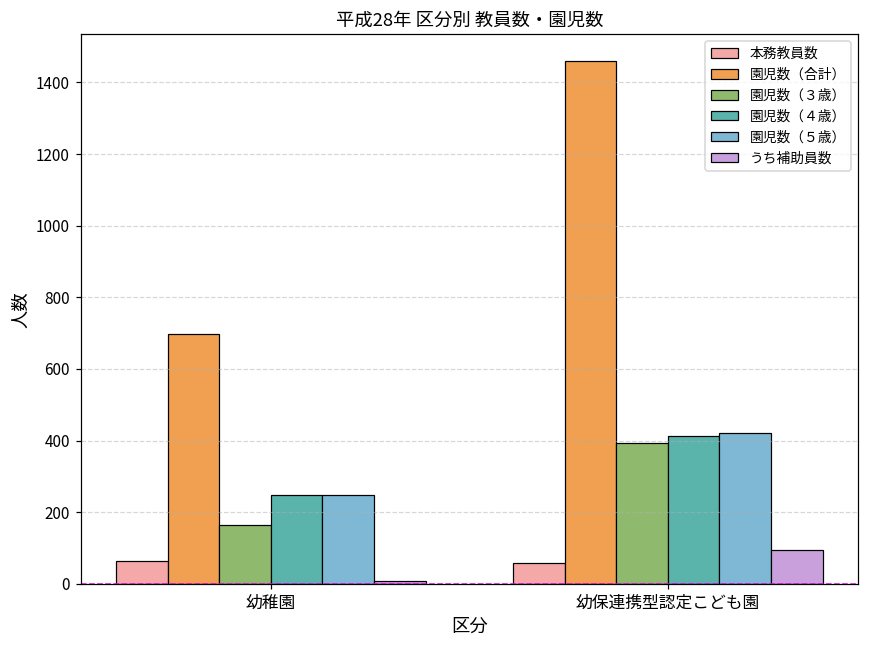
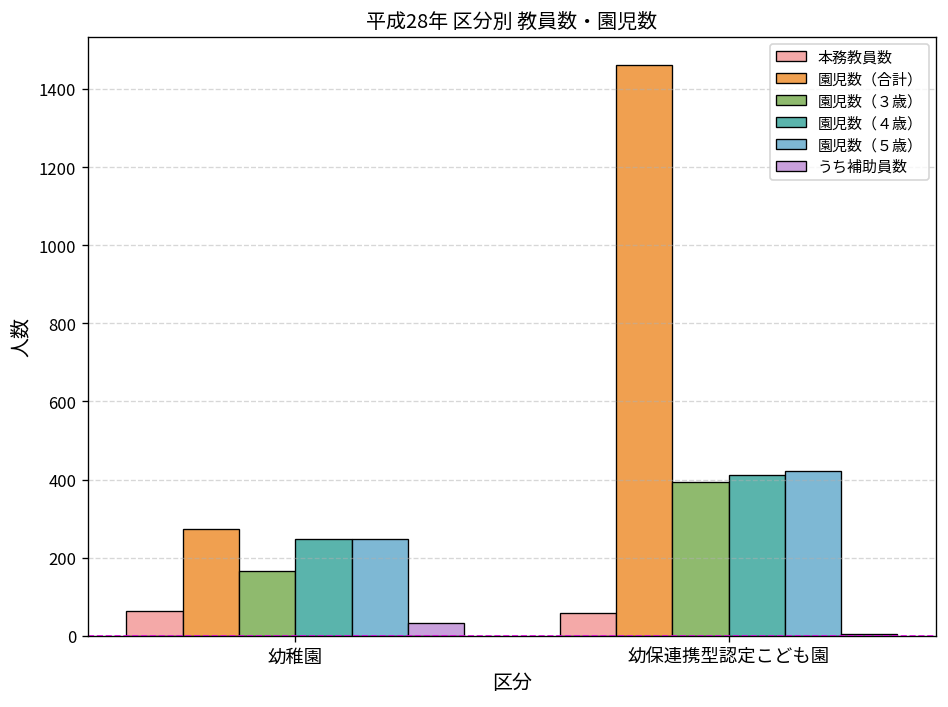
  {
    "本務教員数": {
      "幼稚園": 60,
      "幼保連携型認定こども園": 60
    },
    "園児数（合計）": {
-     "幼稚園": 700,
+     "幼稚園": 270,
      "幼保連携型認定こども園": 1460
    },
    "園児数（３歳）": {
      "幼稚園": 170,
      "幼保連携型認定こども園": 390
    },
    "うち補助員数": {
-     "幼稚園": 10,
-     "幼保連携型認定こども園": 90
+     "幼稚園": 30,
+     "幼保連携型認定こども園": 10
    }
  }
